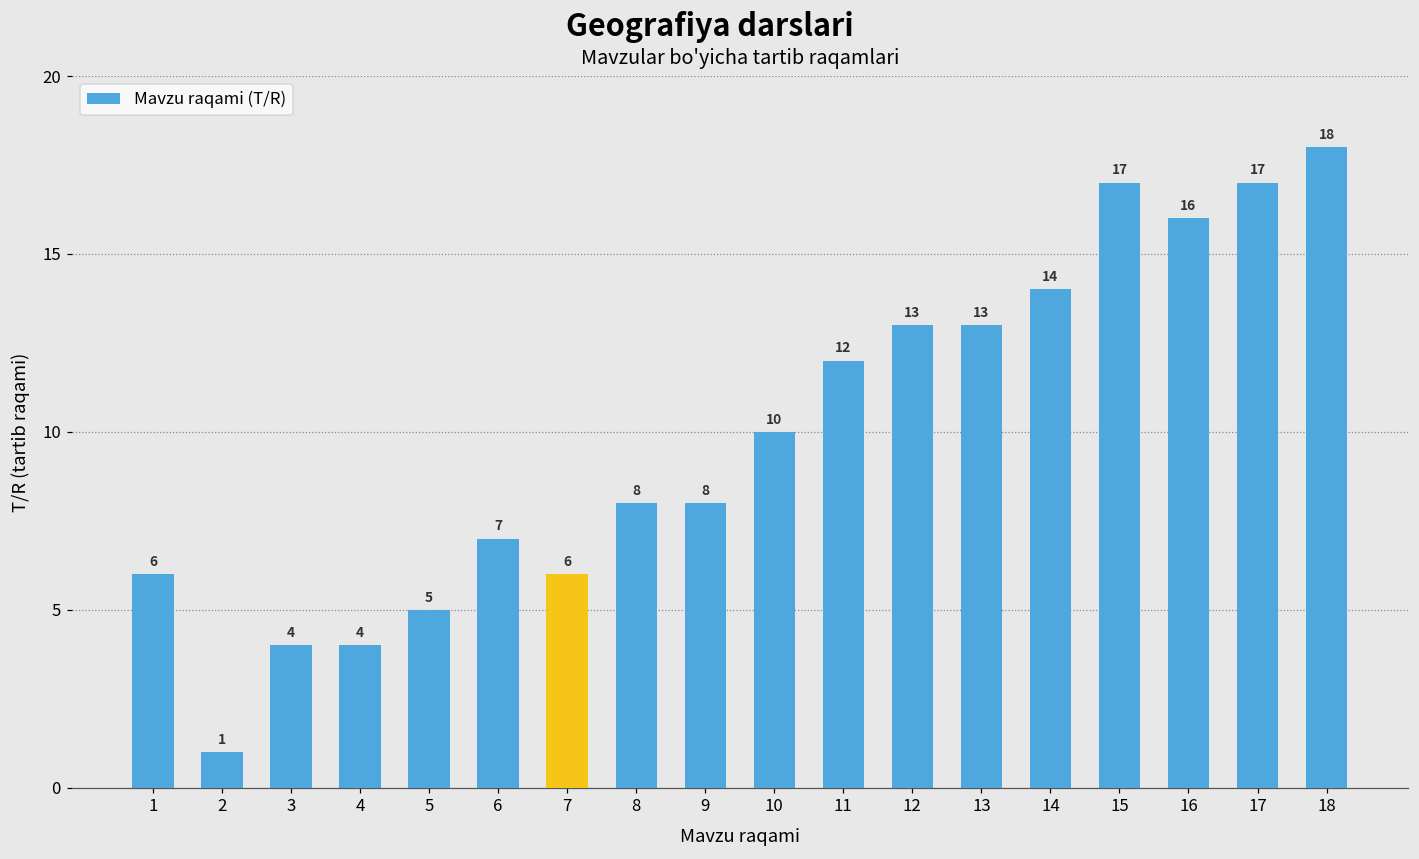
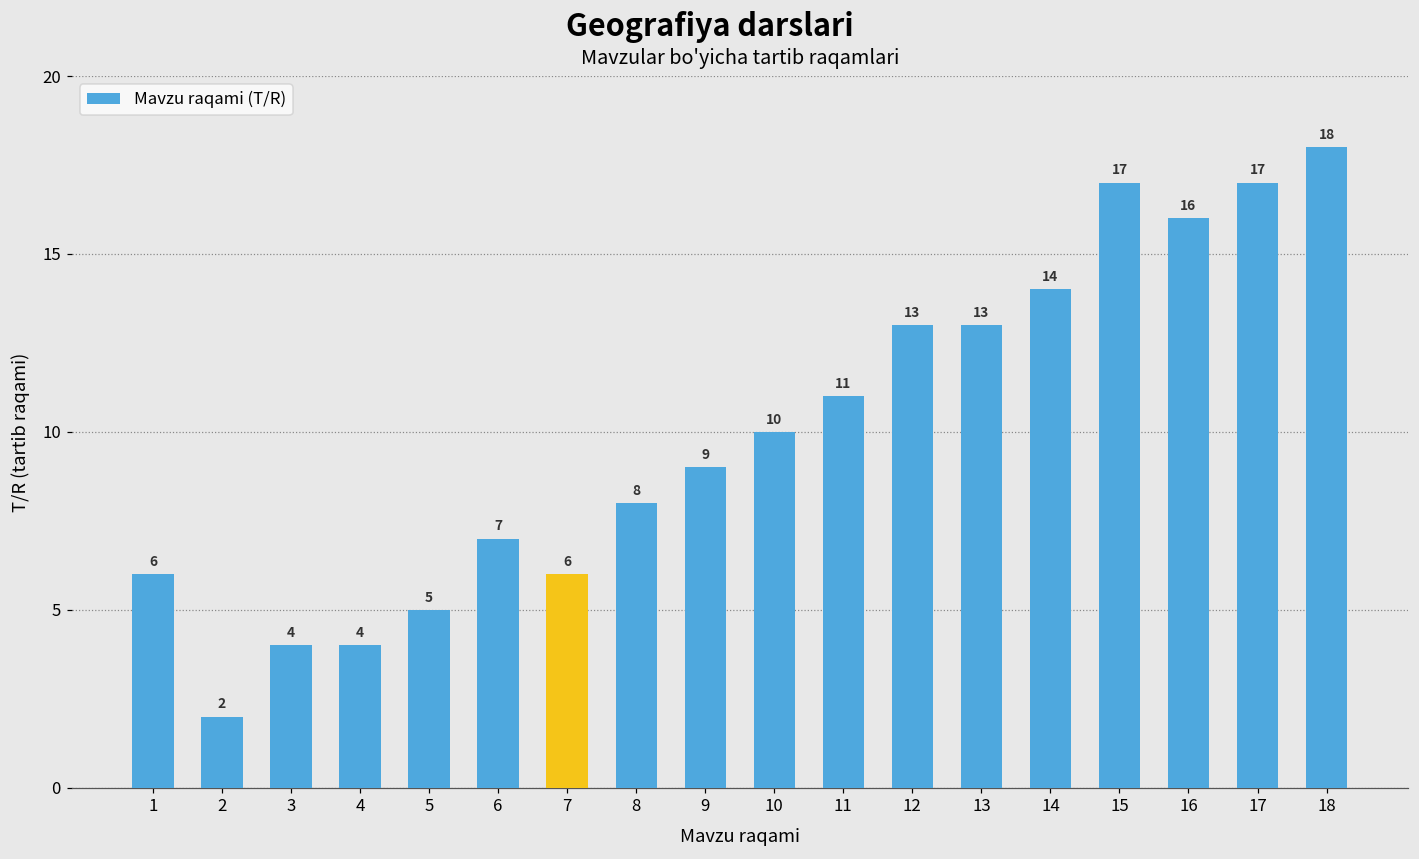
  {
    "1": 6,
-   "2": 1,
+   "2": 2,
    "3": 4,
    "4": 4,
    "5": 5,
    "6": 7,
    "7": 6,
    "8": 8,
-   "9": 8,
+   "9": 9,
    "10": 10,
-   "11": 12,
+   "11": 11,
    "12": 13,
    "13": 13,
    "14": 14,
    "15": 17,
    "16": 16,
    "17": 17,
    "18": 18
  }
